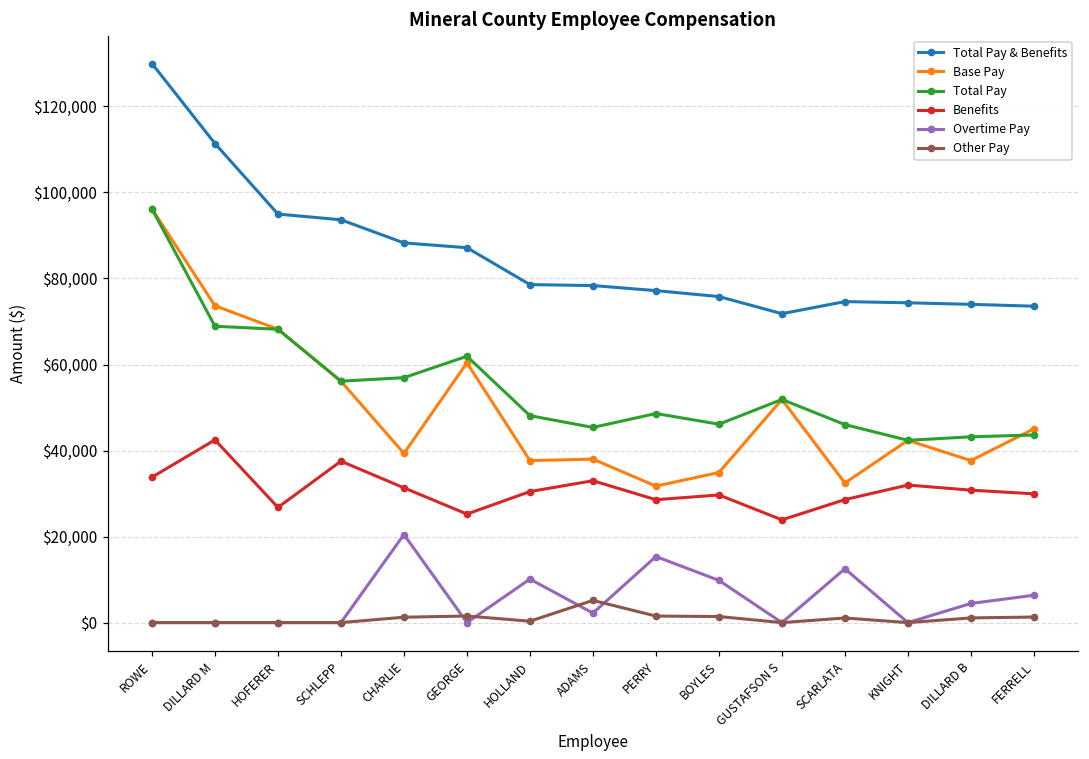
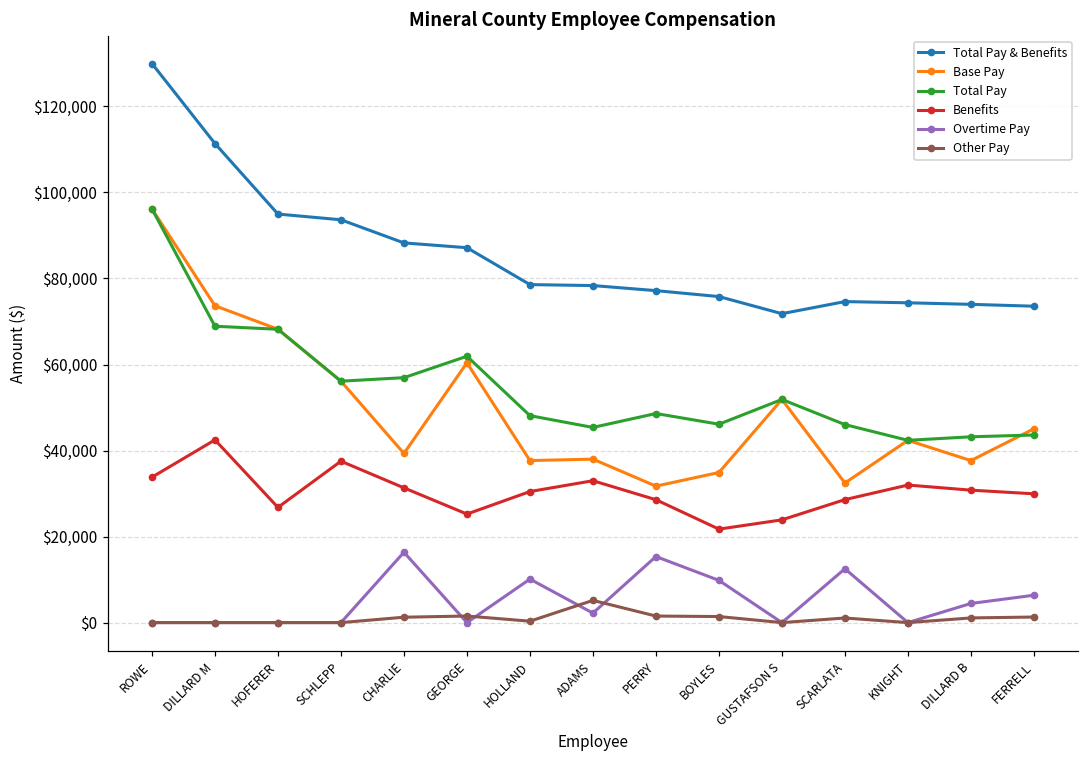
  {
    "Total Pay & Benefits": {
      "ROWE": "$130,000",
      "DILLARD M": "$111,000",
      "HOFERER": "$95,000",
      "SCHLEPP": "$94,000",
      "CHARLIE": "$88,000",
      "GEORGE": "$87,000",
      "HOLLAND": "$79,000",
      "ADAMS": "$78,000",
      "PERRY": "$77,000",
      "BOYLES": "$76,000",
      "GUSTAFSON S": "$72,000",
      "SCARLATA": "$75,000",
      "KNIGHT": "$74,000",
      "DILLARD B": "$74,000",
      "FERRELL": "$74,000"
    },
    "Base Pay": {
      "DILLARD M": "$74,000",
      "CHARLIE": "$39,000",
      "GEORGE": "$60,000",
      "HOLLAND": "$38,000",
      "ADAMS": "$38,000",
      "PERRY": "$32,000",
      "BOYLES": "$35,000",
      "SCARLATA": "$32,000",
      "DILLARD B": "$38,000",
      "FERRELL": "$45,000"
    },
    "Total Pay": {
      "DILLARD M": "$69,000",
      "CHARLIE": "$57,000",
      "GEORGE": "$62,000",
      "HOLLAND": "$48,000",
      "ADAMS": "$45,000",
      "PERRY": "$49,000",
      "BOYLES": "$46,000",
      "SCARLATA": "$46,000",
      "DILLARD B": "$43,000",
      "FERRELL": "$44,000"
    },
    "Benefits": {
      "ROWE": "$34,000",
      "DILLARD M": "$42,000",
      "HOFERER": "$27,000",
      "SCHLEPP": "$38,000",
      "CHARLIE": "$31,000",
      "GEORGE": "$25,000",
      "HOLLAND": "$30,000",
      "ADAMS": "$33,000",
      "PERRY": "$29,000",
-     "BOYLES": "$30,000",
+     "BOYLES": "$22,000",
      "GUSTAFSON S": "$24,000",
      "SCARLATA": "$29,000",
      "KNIGHT": "$32,000",
      "DILLARD B": "$31,000",
      "FERRELL": "$30,000"
    },
    "Overtime Pay": {
-     "CHARLIE": "$20,000",
+     "CHARLIE": "$16,000",
      "GEORGE": "$0",
      "HOLLAND": "$10,000",
      "ADAMS": "$2,000",
      "PERRY": "$15,000",
      "BOYLES": "$10,000",
      "SCARLATA": "$13,000",
      "DILLARD B": "$4,000",
      "FERRELL": "$6,000"
    },
    "Other Pay": {
      "CHARLIE": "$1,000",
      "GEORGE": "$2,000",
      "HOLLAND": "$0",
      "ADAMS": "$5,000",
      "PERRY": "$2,000",
      "BOYLES": "$1,000",
      "SCARLATA": "$1,000",
      "DILLARD B": "$1,000",
      "FERRELL": "$1,000"
    }
  }
